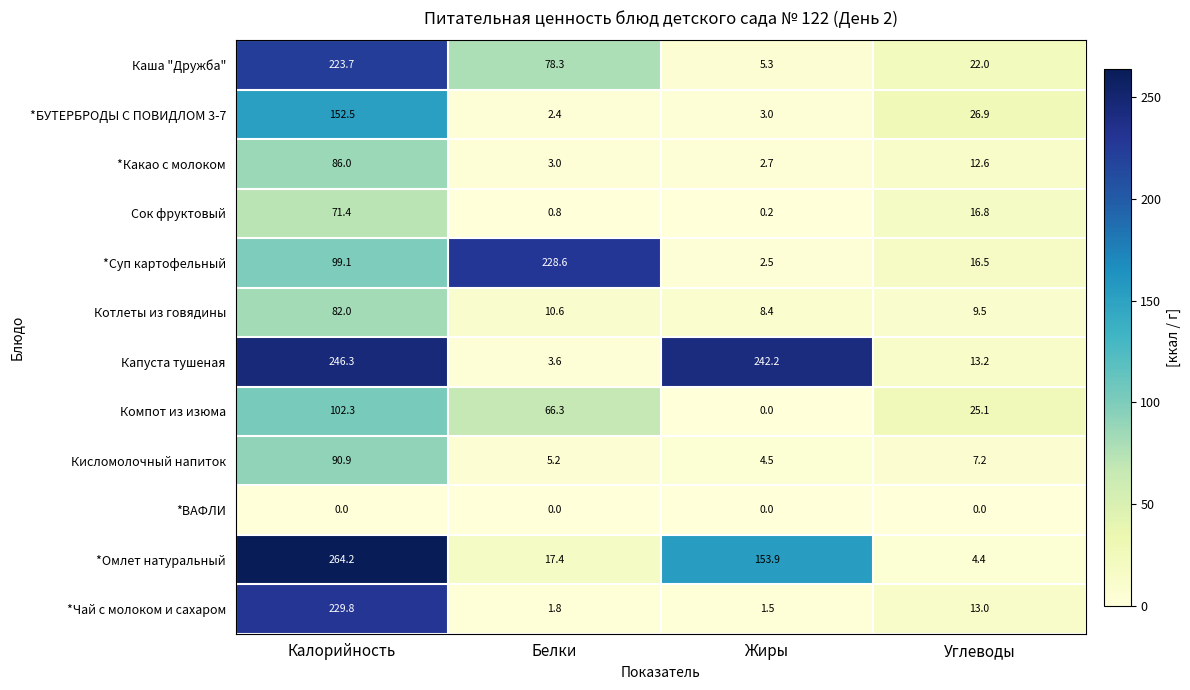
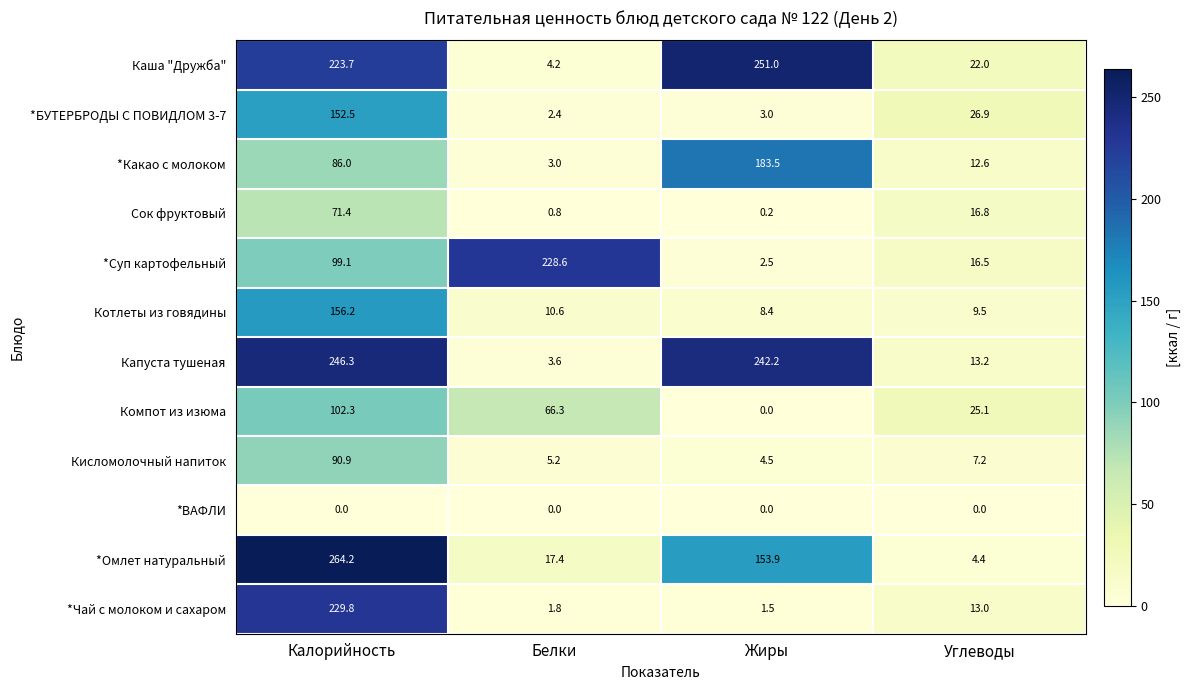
  {
    "Каша \"Дружба\"": {
      "Калорийность": 223.7,
-     "Белки": 78.3,
-     "Жиры": 5.3,
+     "Белки": 4.2,
+     "Жиры": 251.0,
      "Углеводы": 22.0
    },
    "*БУТЕРБРОДЫ С ПОВИДЛОМ 3-7": {
      "Калорийность": 152.5,
      "Белки": 2.4,
      "Жиры": 3.0,
      "Углеводы": 26.9
    },
    "*Какао с молоком": {
      "Калорийность": 86.0,
      "Белки": 3.0,
-     "Жиры": 2.7,
+     "Жиры": 183.5,
      "Углеводы": 12.6
    },
    "Сок фруктовый": {
      "Калорийность": 71.4,
      "Белки": 0.8,
      "Жиры": 0.2,
      "Углеводы": 16.8
    },
    "*Суп картофельный": {
      "Калорийность": 99.1,
      "Белки": 228.6,
      "Жиры": 2.5,
      "Углеводы": 16.5
    },
    "Котлеты из говядины": {
-     "Калорийность": 82.0,
+     "Калорийность": 156.2,
      "Белки": 10.6,
      "Жиры": 8.4,
      "Углеводы": 9.5
    },
    "Капуста тушеная": {
      "Калорийность": 246.3,
      "Белки": 3.6,
      "Жиры": 242.2,
      "Углеводы": 13.2
    },
    "Компот из изюма": {
      "Калорийность": 102.3,
      "Белки": 66.3,
      "Жиры": 0.0,
      "Углеводы": 25.1
    },
    "Кисломолочный напиток": {
      "Калорийность": 90.9,
      "Белки": 5.2,
      "Жиры": 4.5,
      "Углеводы": 7.2
    },
    "*ВАФЛИ": {
      "Калорийность": 0.0,
      "Белки": 0.0,
      "Жиры": 0.0,
      "Углеводы": 0.0
    },
    "*Омлет натуральный": {
      "Калорийность": 264.2,
      "Белки": 17.4,
      "Жиры": 153.9,
      "Углеводы": 4.4
    },
    "*Чай с молоком и сахаром": {
      "Калорийность": 229.8,
      "Белки": 1.8,
      "Жиры": 1.5,
      "Углеводы": 13.0
    }
  }
